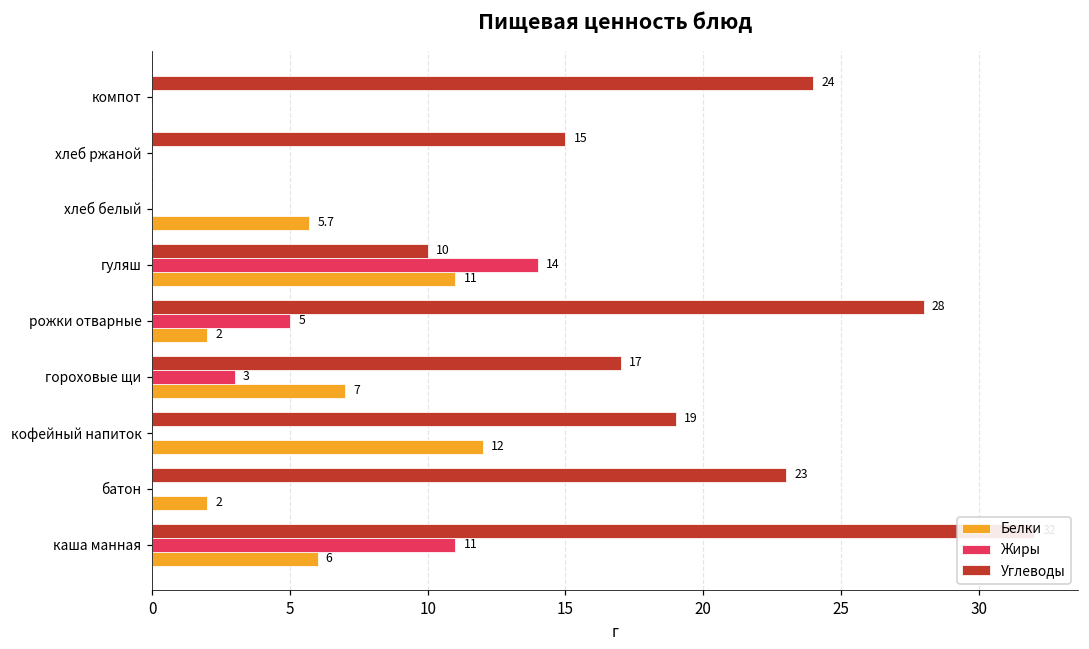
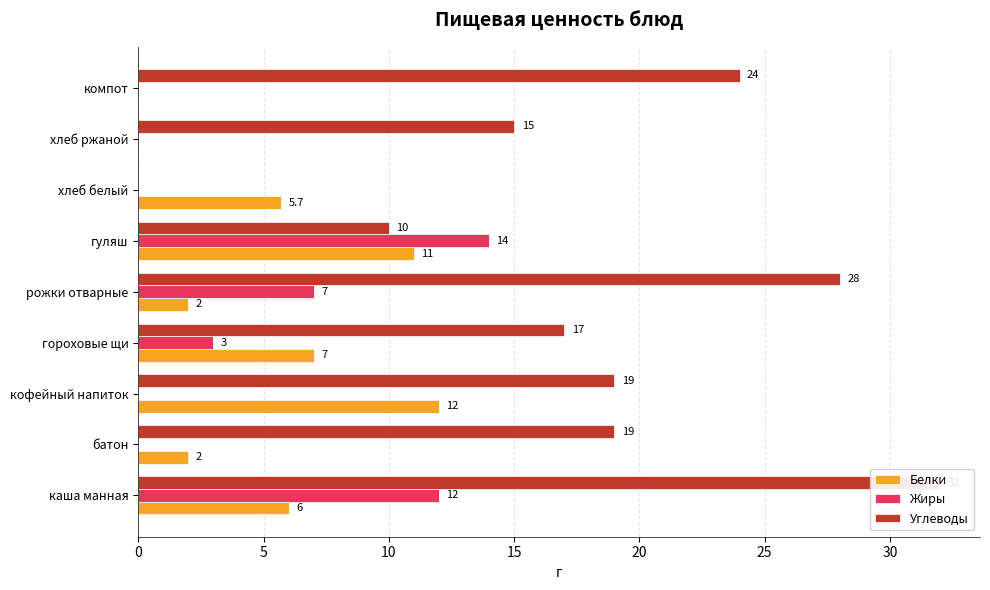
  {
    "Белки": {
      "хлеб белый": 5.7,
      "гуляш": 11,
      "рожки отварные": 2,
      "гороховые щи": 7,
      "кофейный напиток": 12,
      "батон": 2,
      "каша манная": 6
    },
    "Жиры": {
      "гуляш": 14,
-     "рожки отварные": 5,
+     "рожки отварные": 7,
      "гороховые щи": 3,
-     "каша манная": 11
+     "каша манная": 12
    },
    "Углеводы": {
      "компот": 24,
      "хлеб ржаной": 15,
      "гуляш": 10,
      "рожки отварные": 28,
      "гороховые щи": 17,
      "кофейный напиток": 19,
-     "батон": 23
+     "батон": 19
    }
  }
